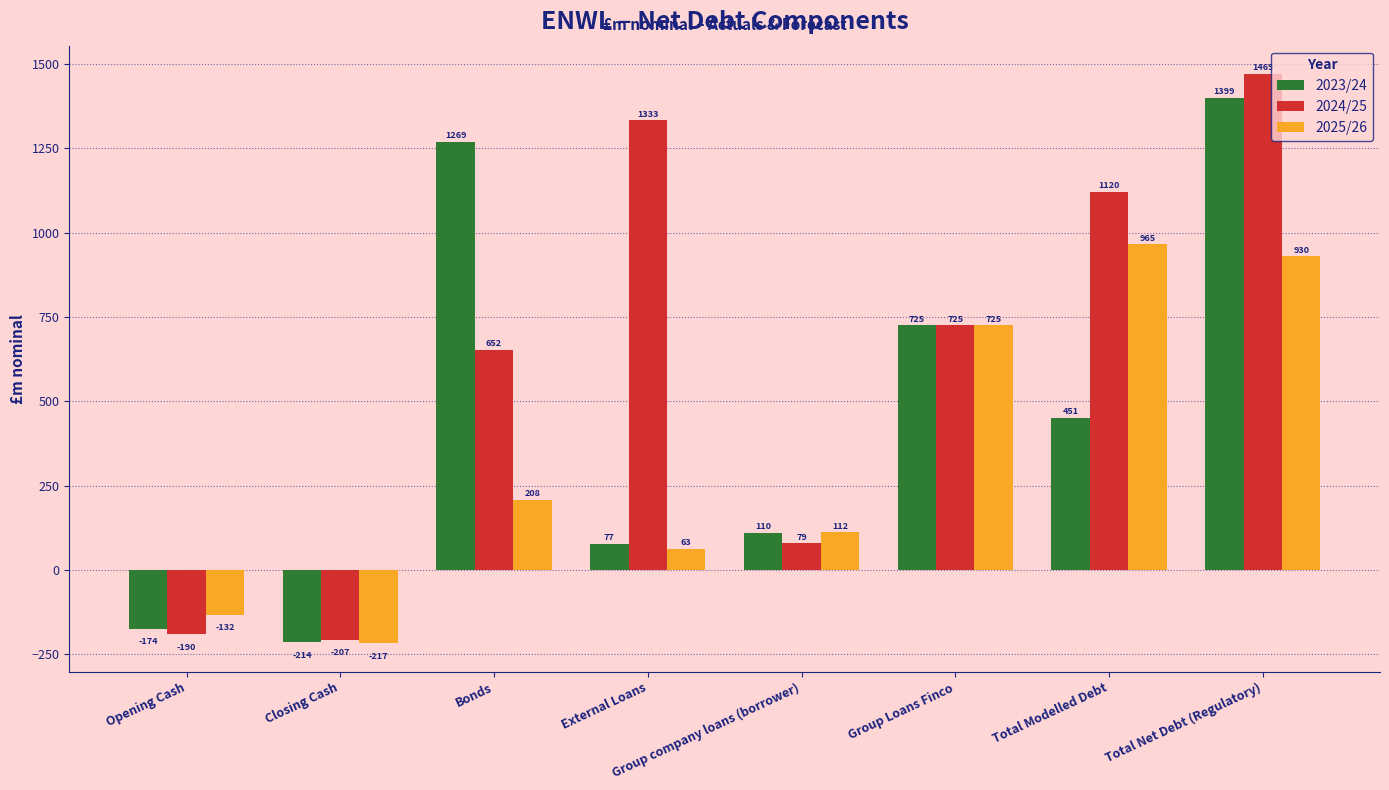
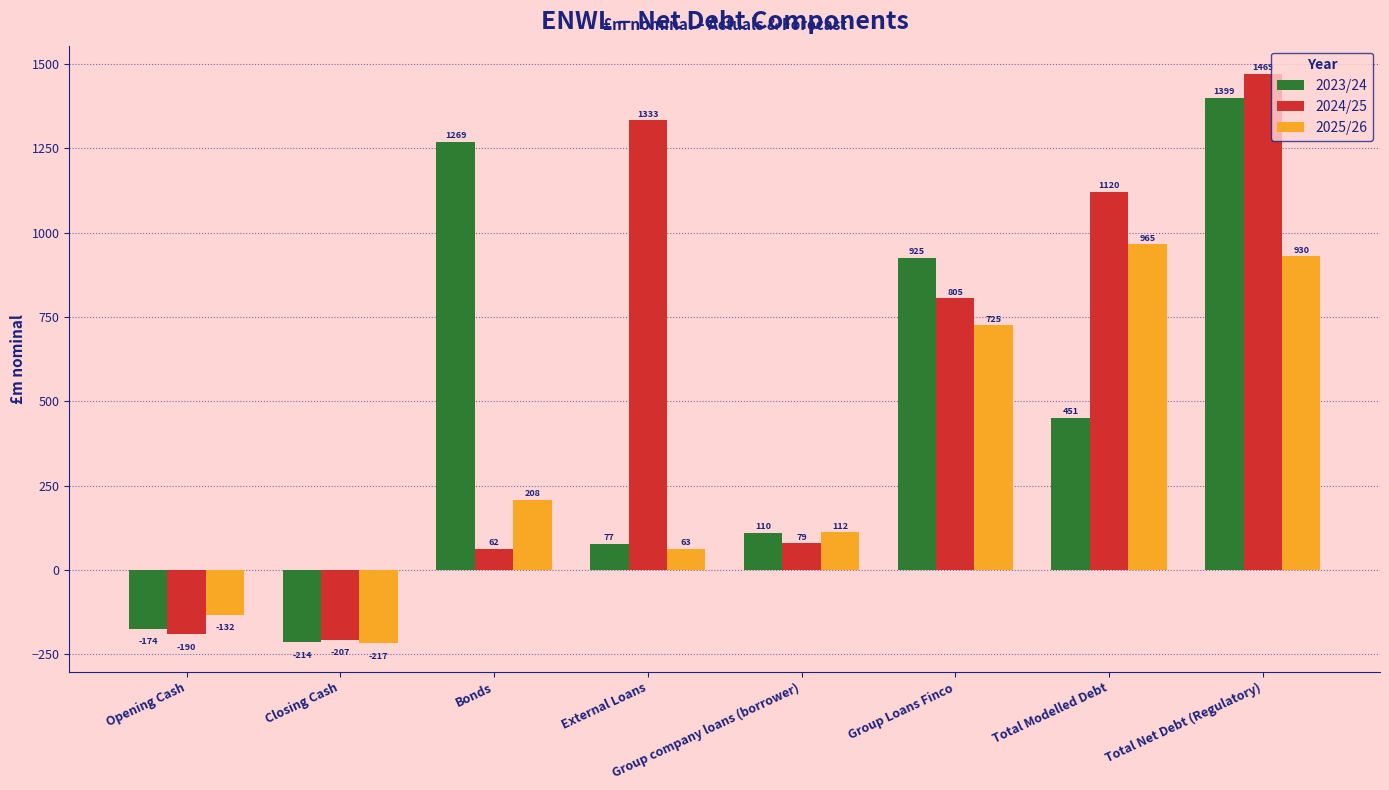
  {
    "2023/24": {
      "Opening Cash": -174,
      "Closing Cash": -214,
      "Bonds": 1269,
      "External Loans": 77,
      "Group company loans (borrower)": 110,
-     "Group Loans Finco": 725,
+     "Group Loans Finco": 925,
      "Total Modelled Debt": 451,
      "Total Net Debt (Regulatory)": 1399
    },
    "2024/25": {
      "Opening Cash": -190,
      "Closing Cash": -207,
-     "Bonds": 652,
+     "Bonds": 62,
      "External Loans": 1333,
      "Group company loans (borrower)": 79,
-     "Group Loans Finco": 725,
+     "Group Loans Finco": 805,
      "Total Modelled Debt": 1120
    },
    "2025/26": {
      "Opening Cash": -132,
      "Closing Cash": -217,
      "Bonds": 208,
      "External Loans": 63,
      "Group company loans (borrower)": 112,
      "Group Loans Finco": 725,
      "Total Modelled Debt": 965,
      "Total Net Debt (Regulatory)": 930
    }
  }
